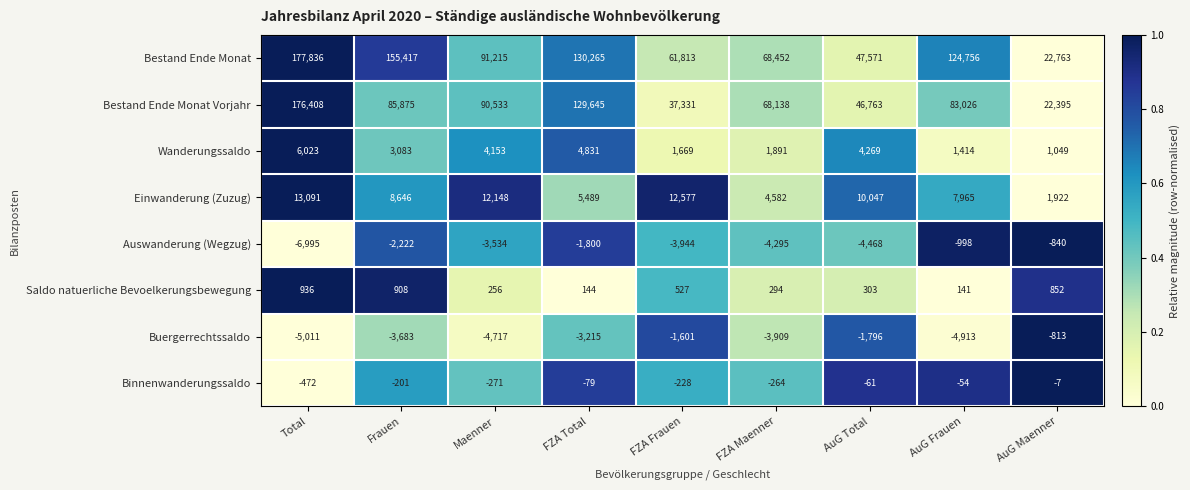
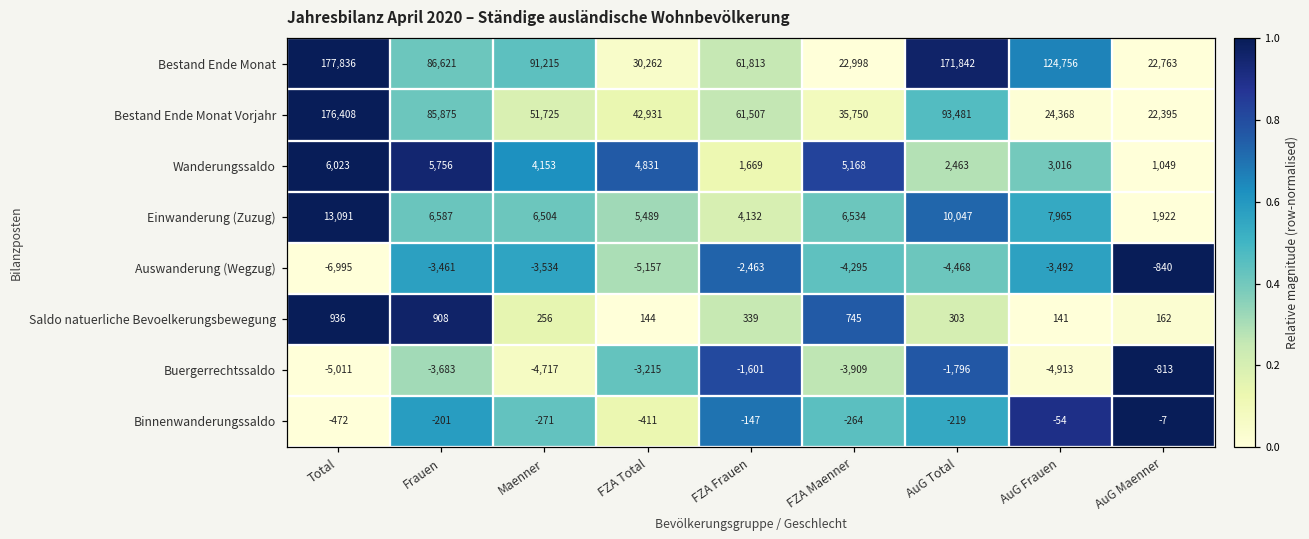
  {
    "Bestand Ende Monat": {
      "Total": "177,836",
-     "Frauen": "155,417",
+     "Frauen": "86,621",
      "Maenner": "91,215",
-     "FZA Total": "130,265",
+     "FZA Total": "30,262",
      "FZA Frauen": "61,813",
-     "FZA Maenner": "68,452",
-     "AuG Total": "47,571",
+     "FZA Maenner": "22,998",
+     "AuG Total": "171,842",
      "AuG Frauen": "124,756",
      "AuG Maenner": "22,763"
    },
    "Bestand Ende Monat Vorjahr": {
      "Total": "176,408",
      "Frauen": "85,875",
-     "Maenner": "90,533",
-     "FZA Total": "129,645",
-     "FZA Frauen": "37,331",
-     "FZA Maenner": "68,138",
-     "AuG Total": "46,763",
-     "AuG Frauen": "83,026",
+     "Maenner": "51,725",
+     "FZA Total": "42,931",
+     "FZA Frauen": "61,507",
+     "FZA Maenner": "35,750",
+     "AuG Total": "93,481",
+     "AuG Frauen": "24,368",
      "AuG Maenner": "22,395"
    },
    "Wanderungssaldo": {
      "Total": "6,023",
-     "Frauen": "3,083",
+     "Frauen": "5,756",
      "Maenner": "4,153",
      "FZA Total": "4,831",
      "FZA Frauen": "1,669",
-     "FZA Maenner": "1,891",
-     "AuG Total": "4,269",
-     "AuG Frauen": "1,414",
+     "FZA Maenner": "5,168",
+     "AuG Total": "2,463",
+     "AuG Frauen": "3,016",
      "AuG Maenner": "1,049"
    },
    "Einwanderung (Zuzug)": {
      "Total": "13,091",
-     "Frauen": "8,646",
-     "Maenner": "12,148",
+     "Frauen": "6,587",
+     "Maenner": "6,504",
      "FZA Total": "5,489",
-     "FZA Frauen": "12,577",
-     "FZA Maenner": "4,582",
+     "FZA Frauen": "4,132",
+     "FZA Maenner": "6,534",
      "AuG Total": "10,047",
      "AuG Frauen": "7,965",
      "AuG Maenner": "1,922"
    },
    "Auswanderung (Wegzug)": {
      "Total": "-6,995",
-     "Frauen": "-2,222",
+     "Frauen": "-3,461",
      "Maenner": "-3,534",
-     "FZA Total": "-1,800",
-     "FZA Frauen": "-3,944",
+     "FZA Total": "-5,157",
+     "FZA Frauen": "-2,463",
      "FZA Maenner": "-4,295",
      "AuG Total": "-4,468",
-     "AuG Frauen": "-998",
+     "AuG Frauen": "-3,492",
      "AuG Maenner": "-840"
    },
    "Saldo natuerliche Bevoelkerungsbewegung": {
      "Total": "936",
      "Frauen": "908",
      "Maenner": "256",
      "FZA Total": "144",
-     "FZA Frauen": "527",
-     "FZA Maenner": "294",
+     "FZA Frauen": "339",
+     "FZA Maenner": "745",
      "AuG Total": "303",
      "AuG Frauen": "141",
-     "AuG Maenner": "852"
+     "AuG Maenner": "162"
    },
    "Buergerrechtssaldo": {
      "Total": "-5,011",
      "Frauen": "-3,683",
      "Maenner": "-4,717",
      "FZA Total": "-3,215",
      "FZA Frauen": "-1,601",
      "FZA Maenner": "-3,909",
      "AuG Total": "-1,796",
      "AuG Frauen": "-4,913",
      "AuG Maenner": "-813"
    },
    "Binnenwanderungssaldo": {
      "Total": "-472",
      "Frauen": "-201",
      "Maenner": "-271",
-     "FZA Total": "-79",
-     "FZA Frauen": "-228",
+     "FZA Total": "-411",
+     "FZA Frauen": "-147",
      "FZA Maenner": "-264",
-     "AuG Total": "-61",
+     "AuG Total": "-219",
      "AuG Frauen": "-54",
      "AuG Maenner": "-7"
    }
  }
